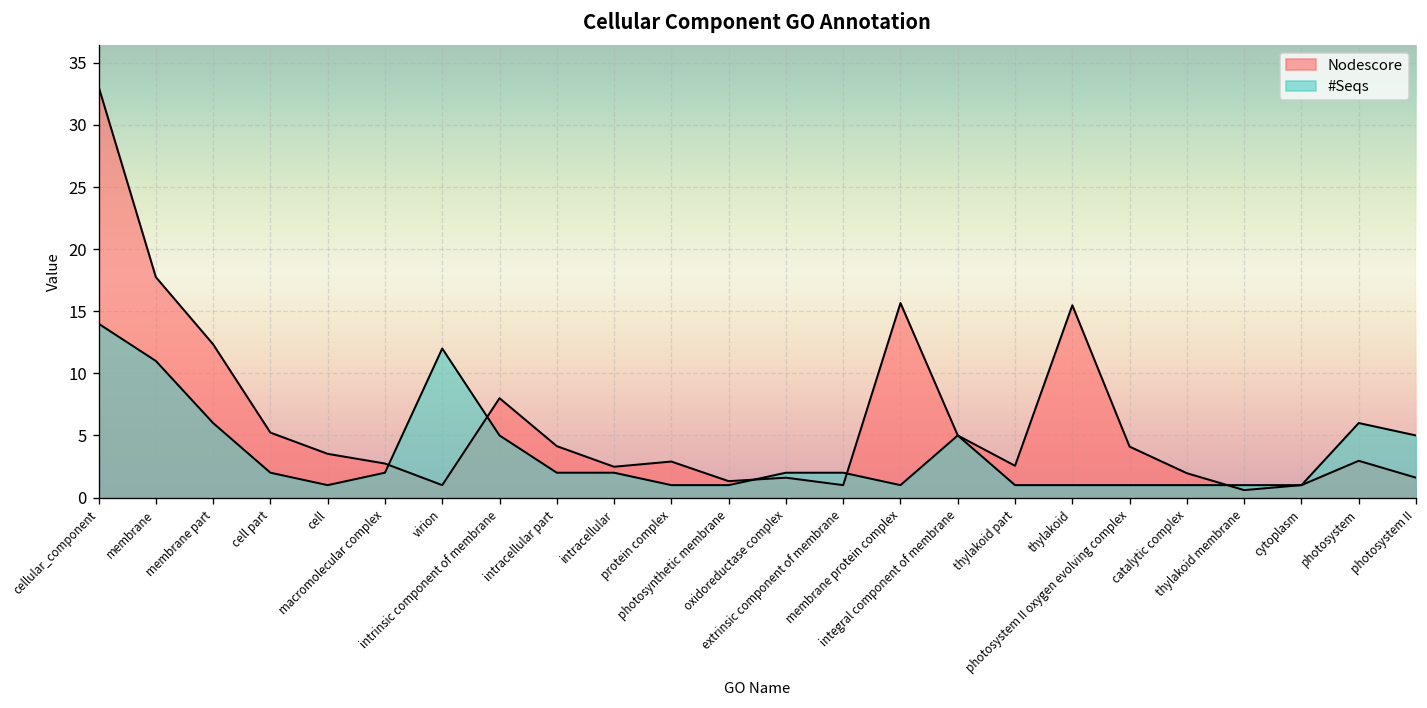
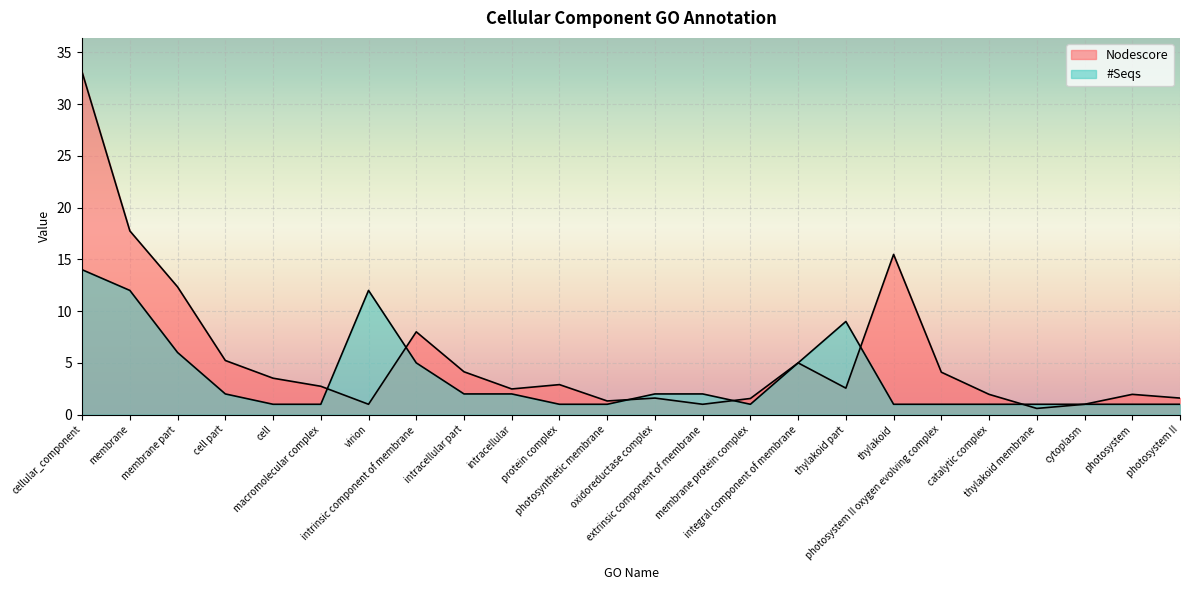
  {
    "Nodescore": {
      "cellular_component": 33.1,
      "membrane": 17.8,
      "membrane part": 12.3,
      "cell part": 5.2,
      "cell": 3.5,
      "macromolecular complex": 2.7,
      "virion": 1.0,
      "intrinsic component of membrane": 8.0,
      "intracellular part": 4.1,
      "intracellular": 2.5,
      "protein complex": 2.9,
      "photosynthetic membrane": 1.3,
      "oxidoreductase complex": 1.6,
      "extrinsic component of membrane": 1.0,
-     "membrane protein complex": 15.7,
+     "membrane protein complex": 1.6,
      "thylakoid part": 2.6,
      "thylakoid": 15.5,
      "photosystem II oxygen evolving complex": 4.1,
      "catalytic complex": 2.0,
      "thylakoid membrane": 0.6,
-     "photosystem": 3.0,
+     "photosystem": 2.0,
      "photosystem II": 1.6
    },
    "#Seqs": {
      "cellular_component": 14,
-     "membrane": 11,
+     "membrane": 12,
      "membrane part": 6,
      "cell part": 2,
      "cell": 1,
-     "macromolecular complex": 2,
+     "macromolecular complex": 1,
      "virion": 12,
      "intrinsic component of membrane": 5,
      "intracellular part": 2,
      "intracellular": 2,
      "protein complex": 1,
      "photosynthetic membrane": 1,
      "oxidoreductase complex": 2,
      "extrinsic component of membrane": 2,
      "membrane protein complex": 1,
-     "thylakoid part": 1,
+     "thylakoid part": 9,
      "thylakoid": 1,
      "photosystem II oxygen evolving complex": 1,
      "catalytic complex": 1,
      "thylakoid membrane": 1,
-     "photosystem": 6,
-     "photosystem II": 5
+     "photosystem": 1,
+     "photosystem II": 1
    }
  }
